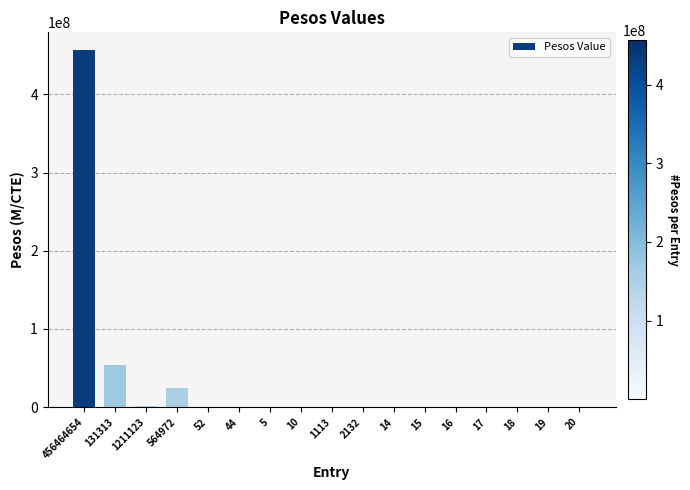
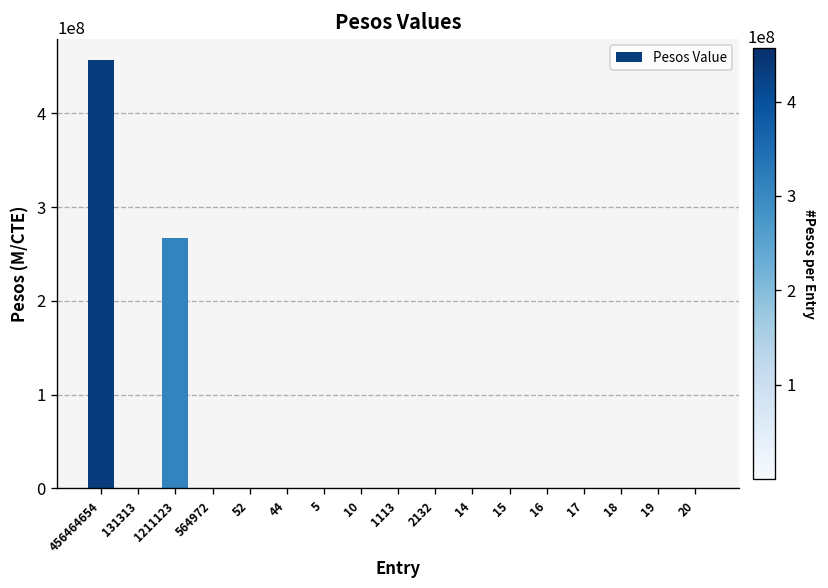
  {
    "456464654": 460000000,
-   "131313": 50000000,
-   "1211123": 0,
-   "564972": 20000000
+   "131313": 0,
+   "1211123": 270000000,
+   "564972": 0
  }
